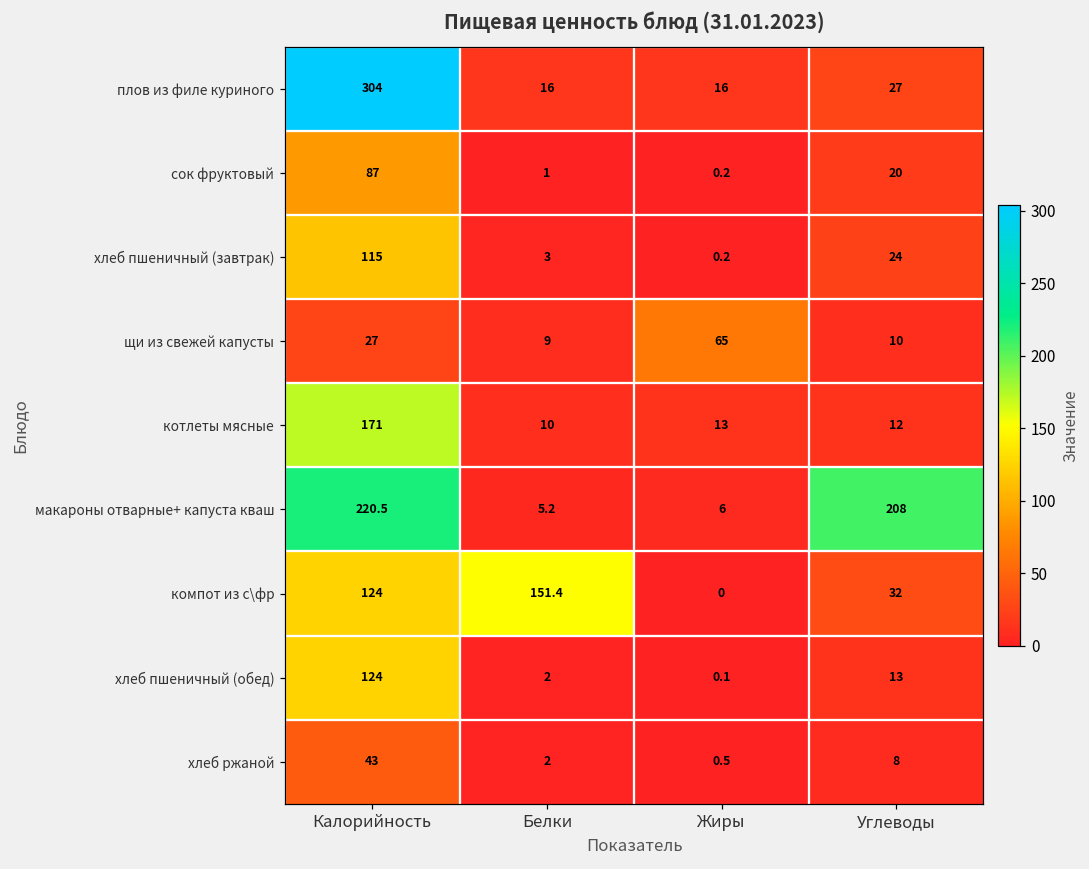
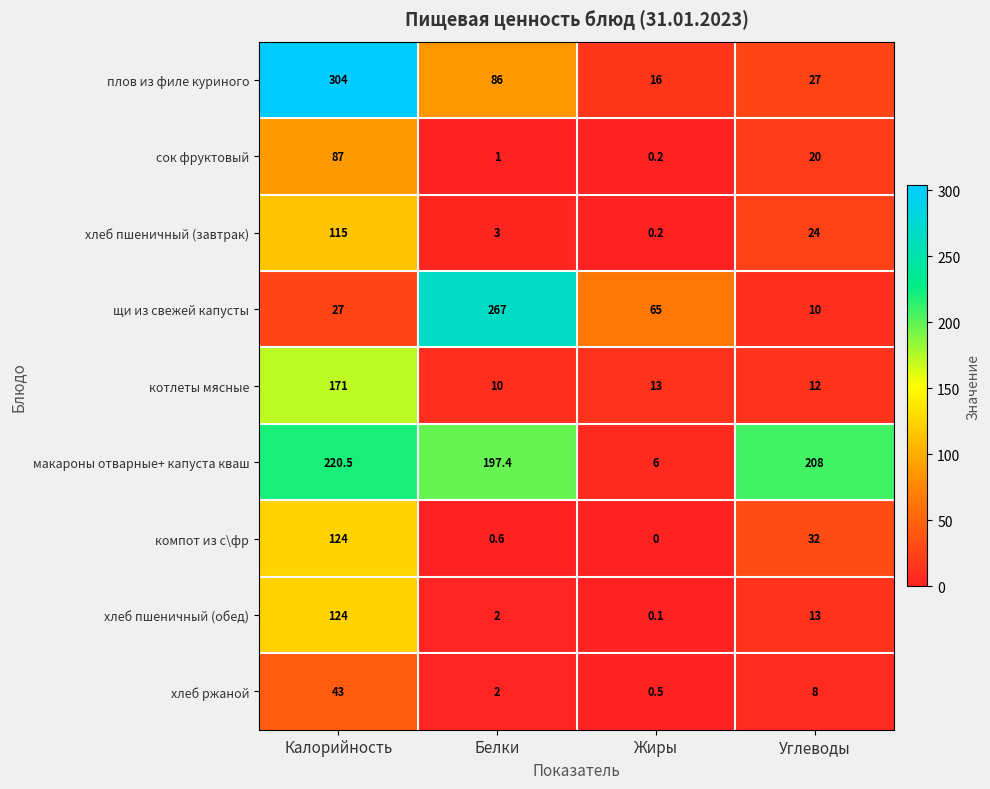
  {
    "плов из филе куриного": {
      "Калорийность": 304,
-     "Белки": 16,
+     "Белки": 86,
      "Жиры": 16,
      "Углеводы": 27
    },
    "сок фруктовый": {
      "Калорийность": 87,
      "Белки": 1,
      "Жиры": 0.2,
      "Углеводы": 20
    },
    "хлеб пшеничный (завтрак)": {
      "Калорийность": 115,
      "Белки": 3,
      "Жиры": 0.2,
      "Углеводы": 24
    },
    "щи из свежей капусты": {
      "Калорийность": 27,
-     "Белки": 9,
+     "Белки": 267,
      "Жиры": 65,
      "Углеводы": 10
    },
    "котлеты мясные": {
      "Калорийность": 171,
      "Белки": 10,
      "Жиры": 13,
      "Углеводы": 12
    },
    "макароны отварные+ капуста кваш": {
      "Калорийность": 220.5,
-     "Белки": 5.2,
+     "Белки": 197.4,
      "Жиры": 6,
      "Углеводы": 208
    },
    "компот из с\\фр": {
      "Калорийность": 124,
-     "Белки": 151.4,
+     "Белки": 0.6,
      "Жиры": 0,
      "Углеводы": 32
    },
    "хлеб пшеничный (обед)": {
      "Калорийность": 124,
      "Белки": 2,
      "Жиры": 0.1,
      "Углеводы": 13
    },
    "хлеб ржаной": {
      "Калорийность": 43,
      "Белки": 2,
      "Жиры": 0.5,
      "Углеводы": 8
    }
  }
